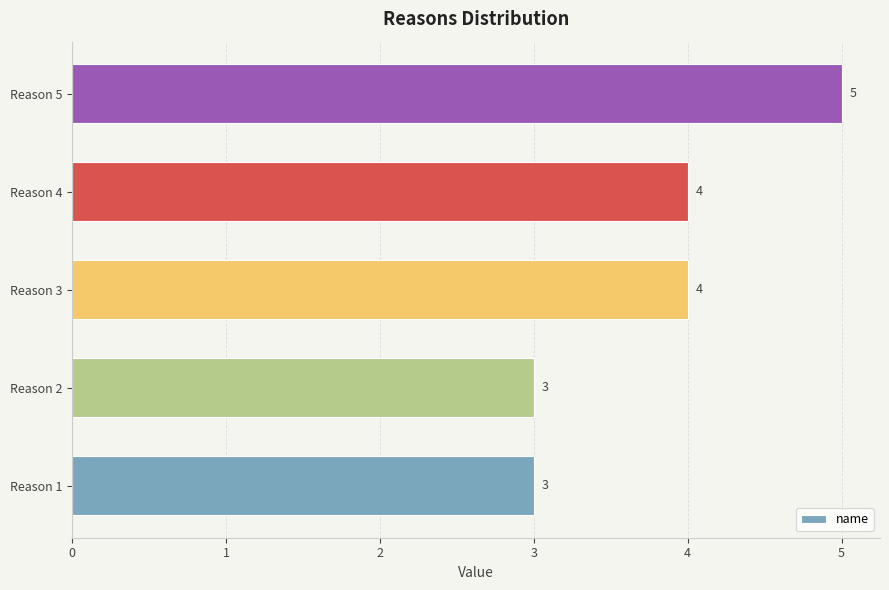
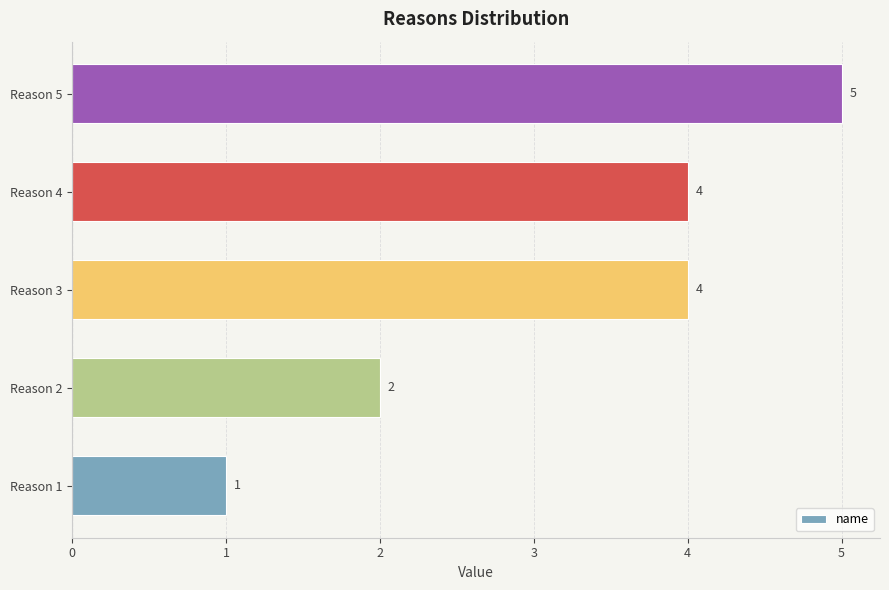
  {
    "Reason 5": 5,
    "Reason 4": 4,
    "Reason 3": 4,
-   "Reason 2": 3,
-   "Reason 1": 3
+   "Reason 2": 2,
+   "Reason 1": 1
  }
